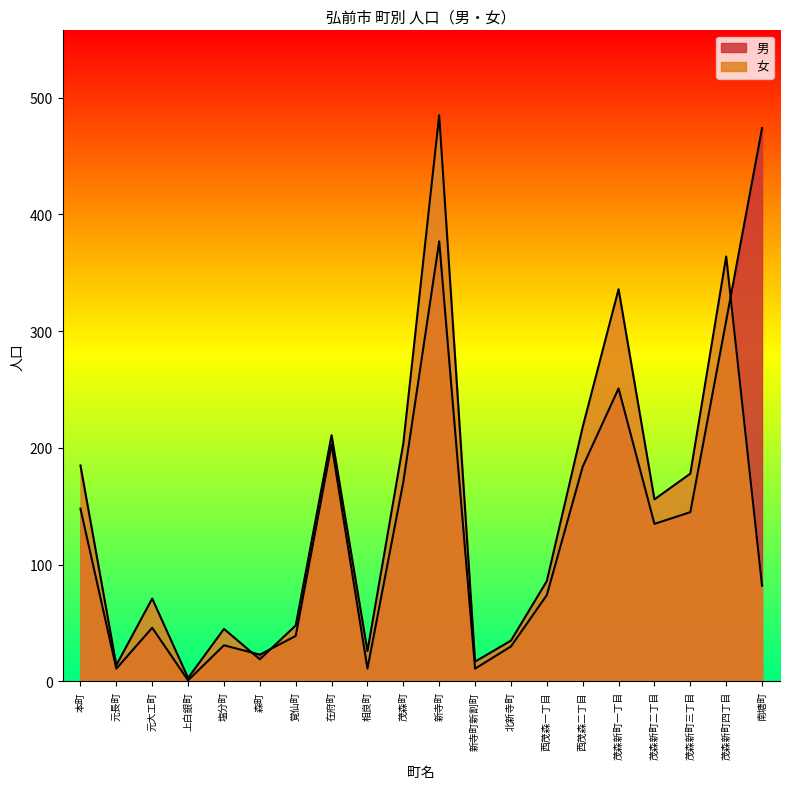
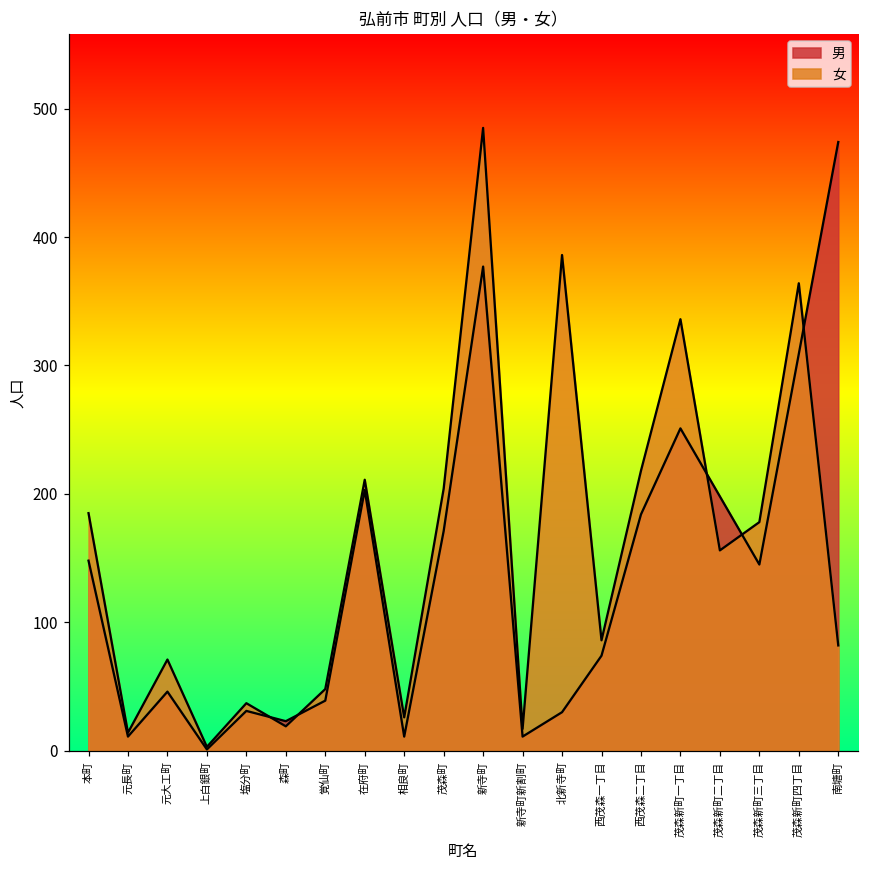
  {
    "男": {
      "本町": 148,
      "元長町": 11,
      "元大工町": 46,
      "塩分町": 31,
      "森町": 23,
      "覚仙町": 39,
      "在府町": 203,
      "相良町": 11,
      "茂森町": 171,
      "新寺町": 377,
      "新寺町新割町": 11,
      "北新寺町": 30,
      "西茂森一丁目": 74,
      "西茂森二丁目": 184,
      "茂森新町一丁目": 251,
-     "茂森新町二丁目": 135,
+     "茂森新町二丁目": 198,
      "茂森新町三丁目": 145,
      "茂森新町四丁目": 309,
      "南塘町": 474
    },
    "女": {
      "本町": 185,
      "元長町": 14,
      "元大工町": 71,
-     "塩分町": 45,
+     "塩分町": 37,
      "森町": 19,
      "覚仙町": 48,
      "在府町": 211,
      "相良町": 26,
      "茂森町": 204,
      "新寺町": 485,
      "新寺町新割町": 17,
-     "北新寺町": 35,
+     "北新寺町": 386,
      "西茂森一丁目": 86,
      "西茂森二丁目": 218,
      "茂森新町一丁目": 336,
      "茂森新町二丁目": 156,
      "茂森新町三丁目": 178,
      "茂森新町四丁目": 364,
      "南塘町": 82
    }
  }
